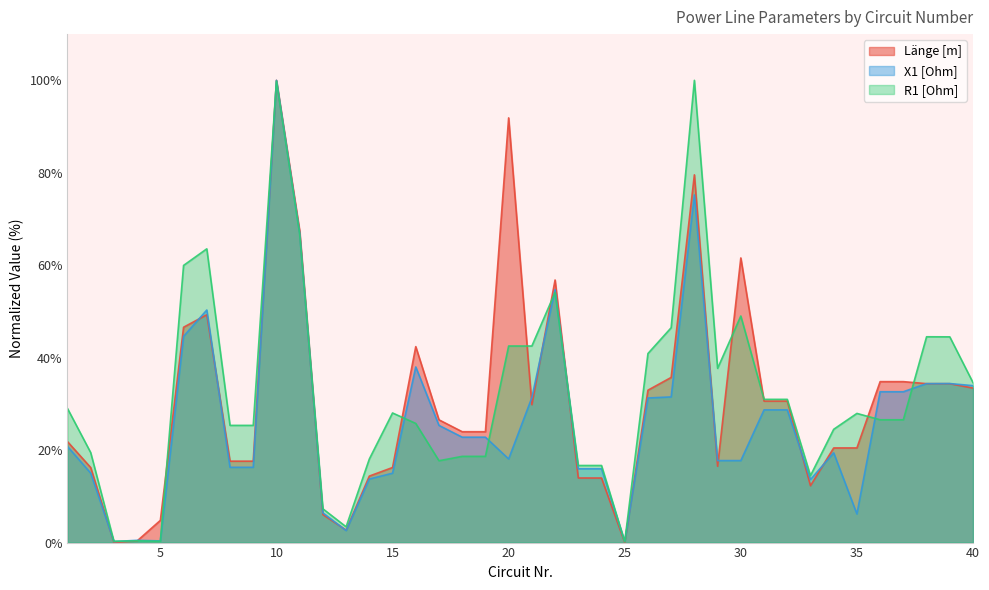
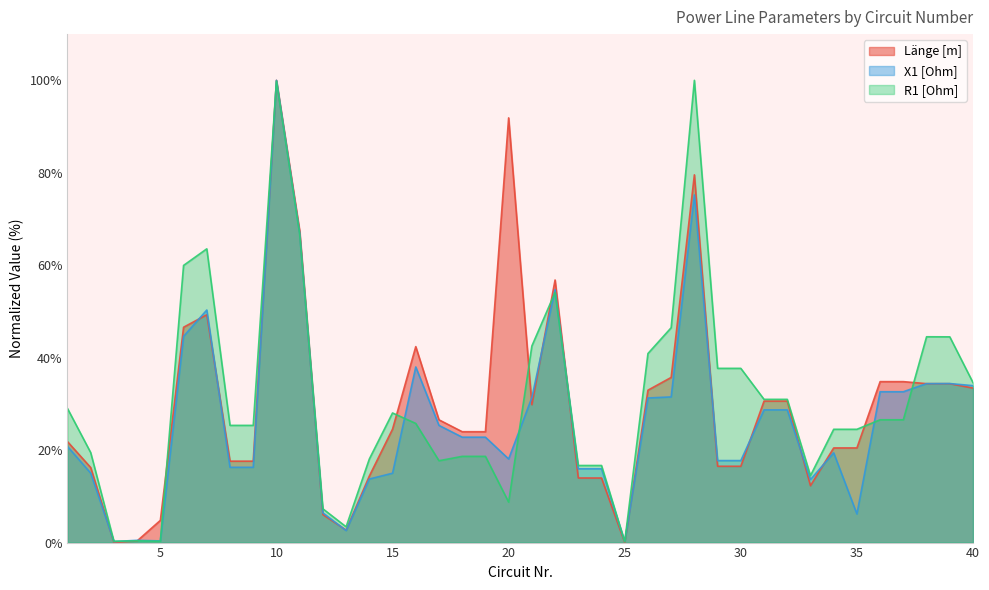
  {
    "Länge [m]": {
      "5": "5%",
-     "15": "16%",
+     "15": "25%",
      "20": "92%",
-     "30": "62%",
+     "30": "17%",
      "35": "20%"
    },
    "X1 [Ohm]": {
      "15": "15%",
      "20": "18%",
      "30": "18%",
      "35": "6%"
    },
    "R1 [Ohm]": {
      "15": "28%",
-     "20": "43%",
-     "30": "49%",
-     "35": "28%",
+     "20": "9%",
+     "30": "38%",
+     "35": "25%",
      "40": "35%"
    }
  }
